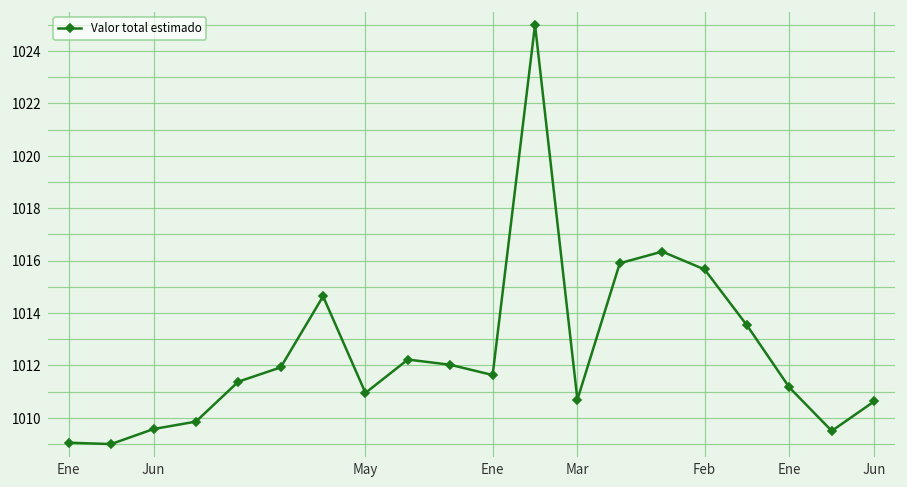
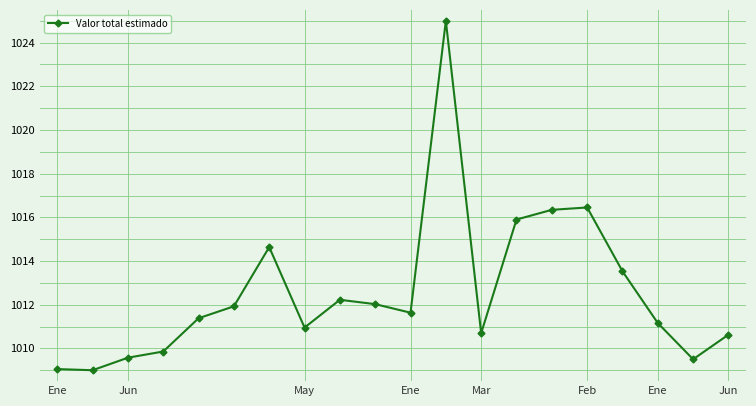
  {
    "May": 1011.0,
    "Mar": 1010.7,
-   "Feb": 1015.7
+   "Feb": 1016.5
  }
